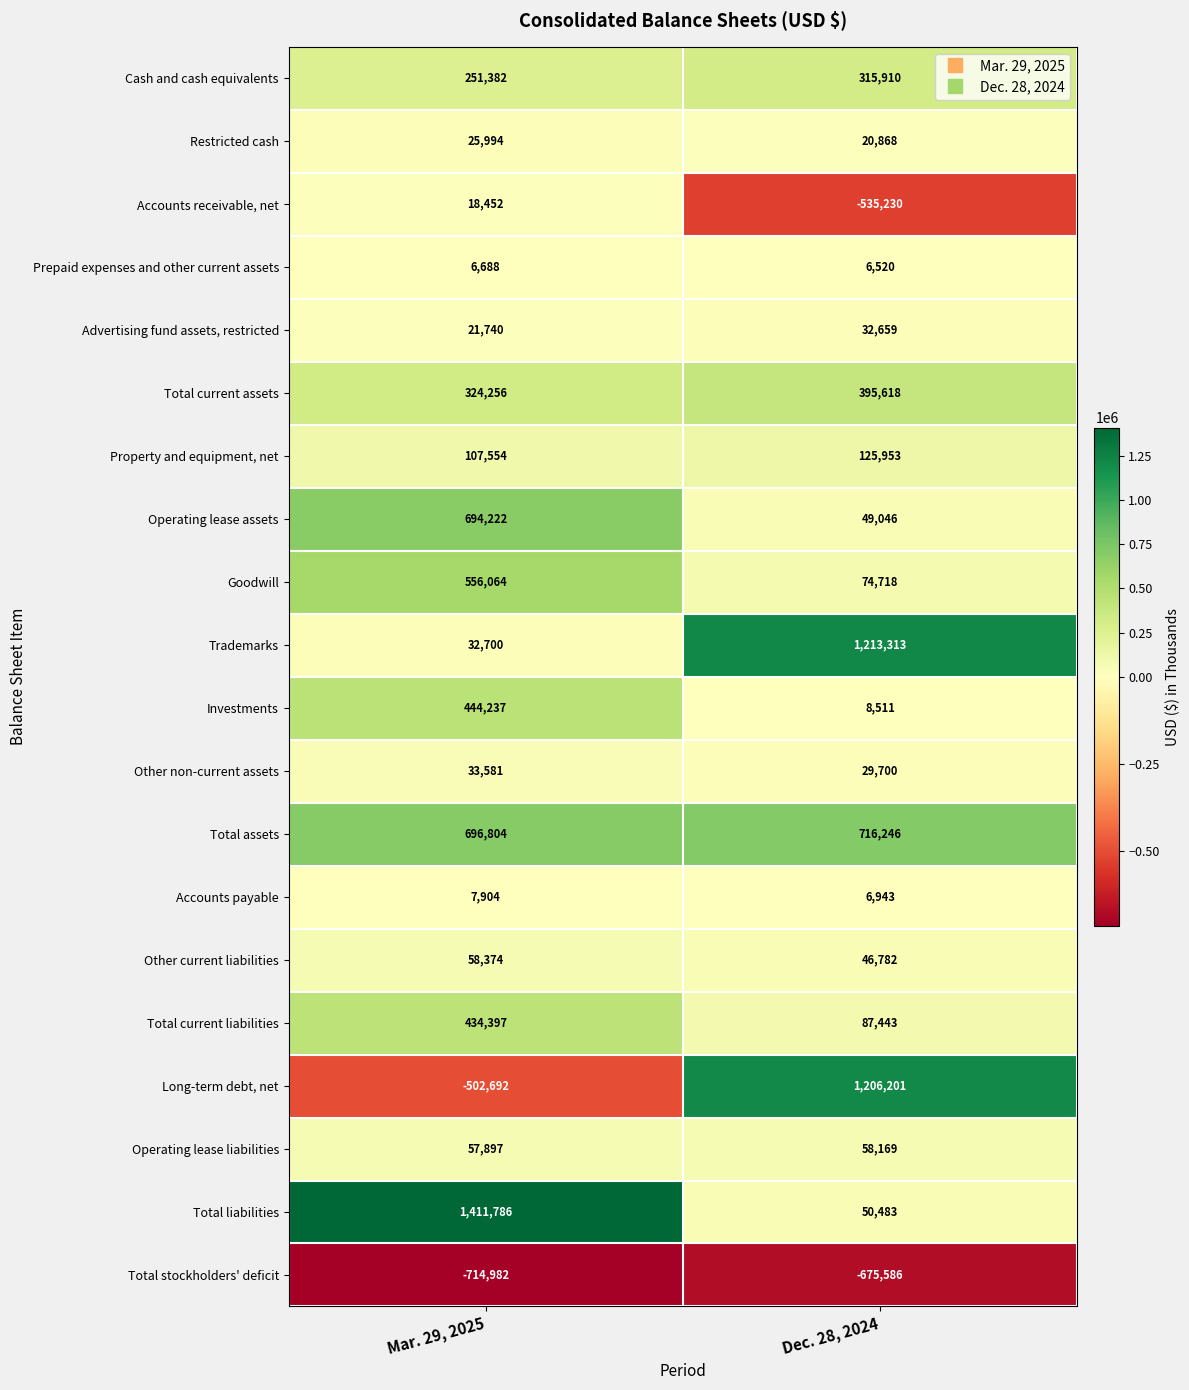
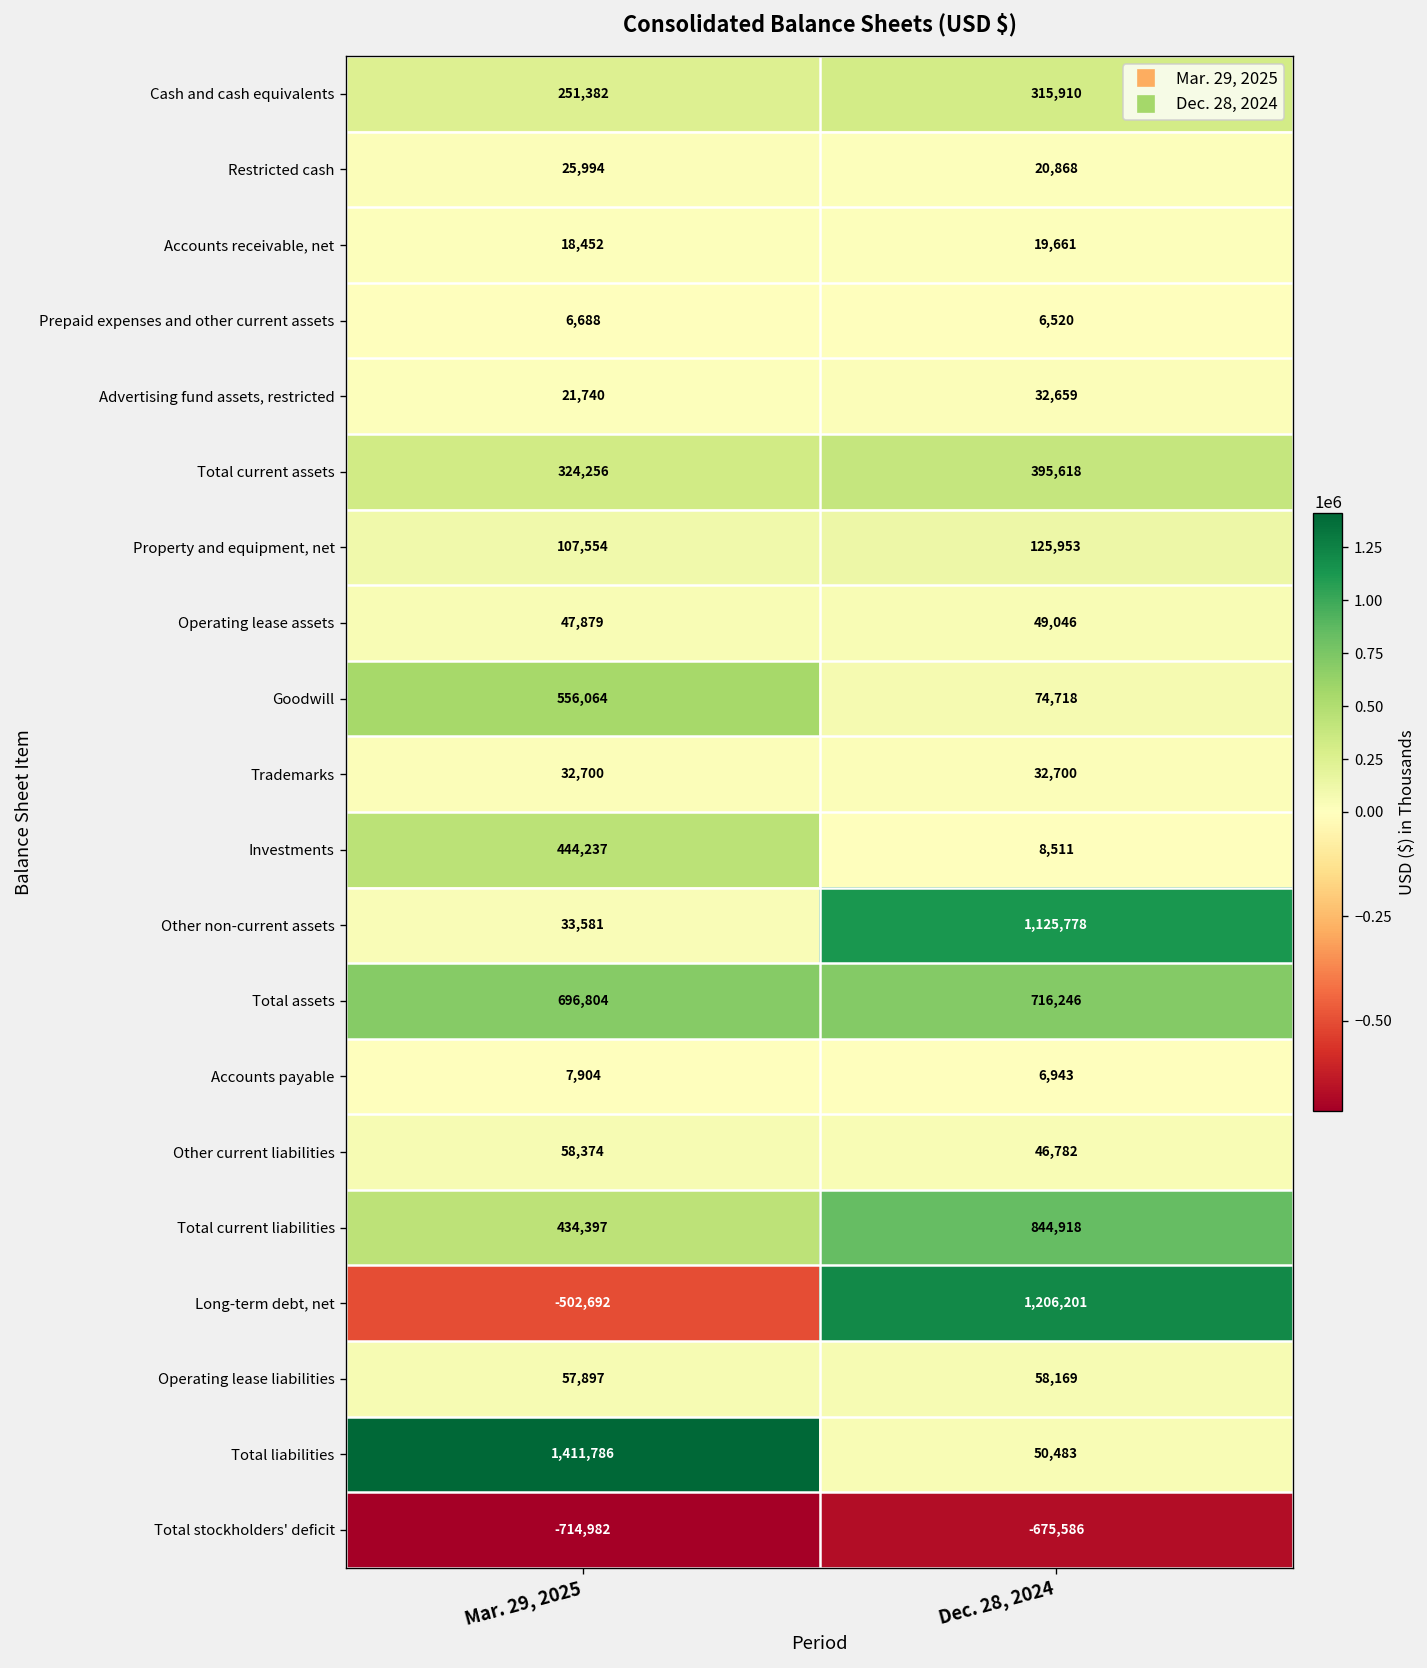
  {
    "Cash and cash equivalents": {
      "Mar. 29, 2025": "251,382",
      "Dec. 28, 2024": "315,910"
    },
    "Restricted cash": {
      "Mar. 29, 2025": "25,994",
      "Dec. 28, 2024": "20,868"
    },
    "Accounts receivable, net": {
      "Mar. 29, 2025": "18,452",
-     "Dec. 28, 2024": "-535,230"
+     "Dec. 28, 2024": "19,661"
    },
    "Prepaid expenses and other current assets": {
      "Mar. 29, 2025": "6,688",
      "Dec. 28, 2024": "6,520"
    },
    "Advertising fund assets, restricted": {
      "Mar. 29, 2025": "21,740",
      "Dec. 28, 2024": "32,659"
    },
    "Total current assets": {
      "Mar. 29, 2025": "324,256",
      "Dec. 28, 2024": "395,618"
    },
    "Property and equipment, net": {
      "Mar. 29, 2025": "107,554",
      "Dec. 28, 2024": "125,953"
    },
    "Operating lease assets": {
-     "Mar. 29, 2025": "694,222",
+     "Mar. 29, 2025": "47,879",
      "Dec. 28, 2024": "49,046"
    },
    "Goodwill": {
      "Mar. 29, 2025": "556,064",
      "Dec. 28, 2024": "74,718"
    },
    "Trademarks": {
      "Mar. 29, 2025": "32,700",
-     "Dec. 28, 2024": "1,213,313"
+     "Dec. 28, 2024": "32,700"
    },
    "Investments": {
      "Mar. 29, 2025": "444,237",
      "Dec. 28, 2024": "8,511"
    },
    "Other non-current assets": {
      "Mar. 29, 2025": "33,581",
-     "Dec. 28, 2024": "29,700"
+     "Dec. 28, 2024": "1,125,778"
    },
    "Total assets": {
      "Mar. 29, 2025": "696,804",
      "Dec. 28, 2024": "716,246"
    },
    "Accounts payable": {
      "Mar. 29, 2025": "7,904",
      "Dec. 28, 2024": "6,943"
    },
    "Other current liabilities": {
      "Mar. 29, 2025": "58,374",
      "Dec. 28, 2024": "46,782"
    },
    "Total current liabilities": {
      "Mar. 29, 2025": "434,397",
-     "Dec. 28, 2024": "87,443"
+     "Dec. 28, 2024": "844,918"
    },
    "Long-term debt, net": {
      "Mar. 29, 2025": "-502,692",
      "Dec. 28, 2024": "1,206,201"
    },
    "Operating lease liabilities": {
      "Mar. 29, 2025": "57,897",
      "Dec. 28, 2024": "58,169"
    },
    "Total liabilities": {
      "Mar. 29, 2025": "1,411,786",
      "Dec. 28, 2024": "50,483"
    },
    "Total stockholders' deficit": {
      "Mar. 29, 2025": "-714,982",
      "Dec. 28, 2024": "-675,586"
    }
  }
